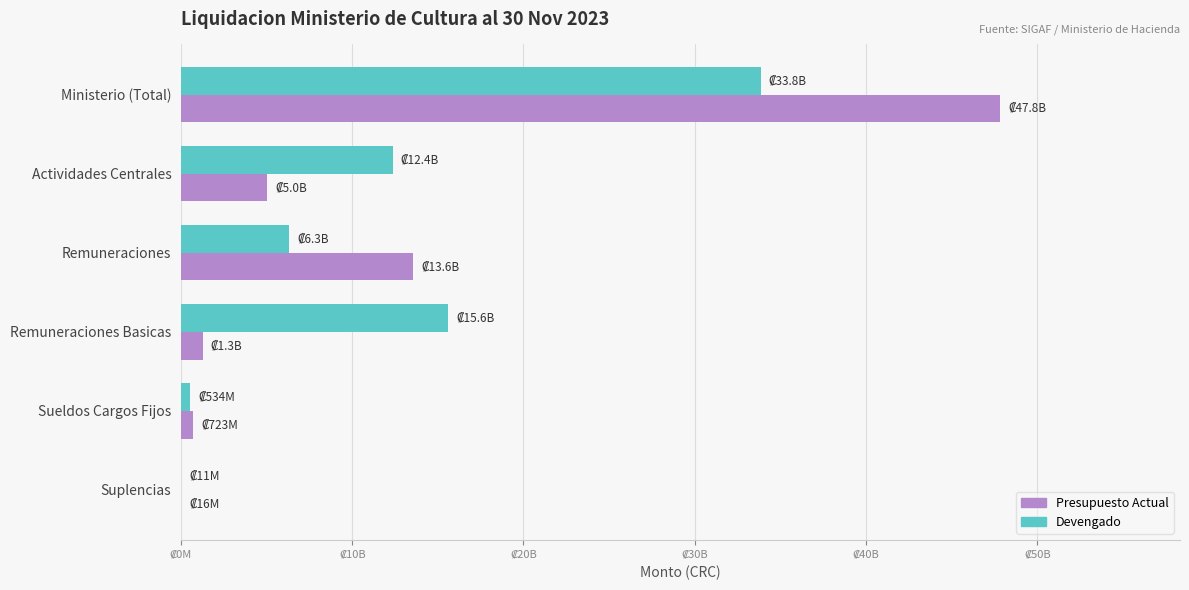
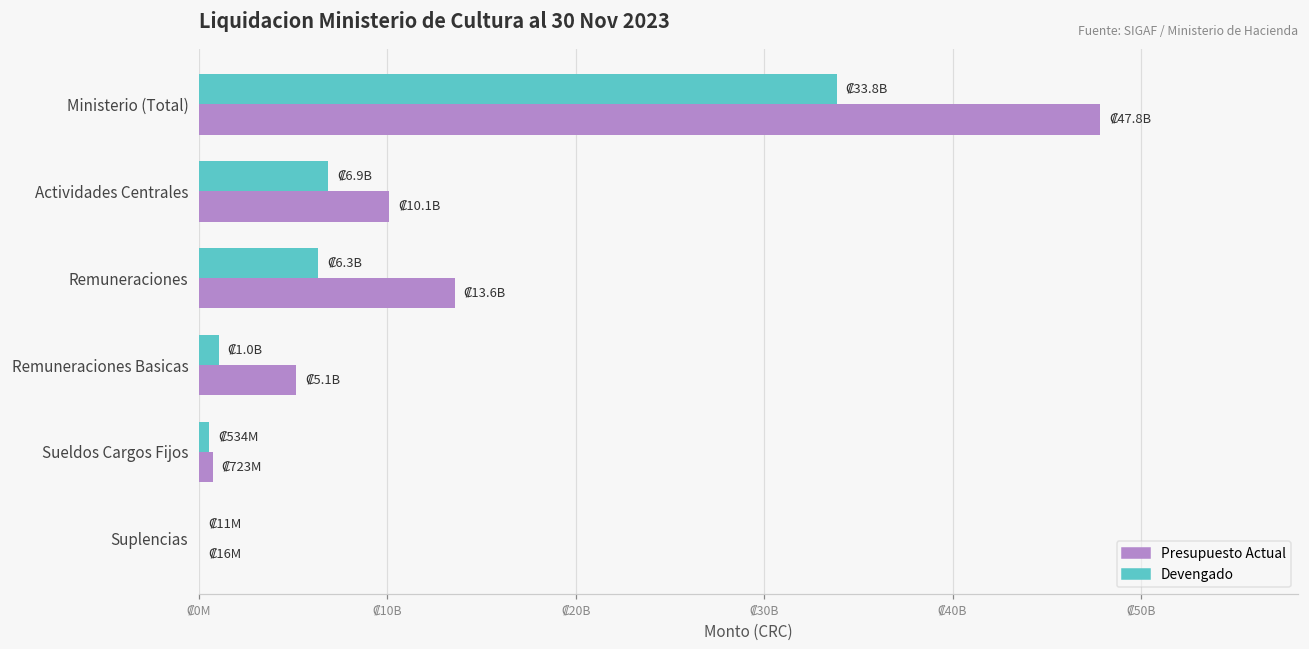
  {
    "Presupuesto Actual": {
      "Ministerio (Total)": "47.8B",
-     "Actividades Centrales": "5.0B",
+     "Actividades Centrales": "10.1B",
      "Remuneraciones": "13.6B",
-     "Remuneraciones Basicas": "1.3B",
+     "Remuneraciones Basicas": "5.1B",
      "Sueldos Cargos Fijos": "723M",
      "Suplencias": "16M"
    },
    "Devengado": {
      "Ministerio (Total)": "33.8B",
-     "Actividades Centrales": "12.4B",
+     "Actividades Centrales": "6.9B",
      "Remuneraciones": "6.3B",
-     "Remuneraciones Basicas": "15.6B",
+     "Remuneraciones Basicas": "1.0B",
      "Sueldos Cargos Fijos": "534M",
      "Suplencias": "11M"
    }
  }
